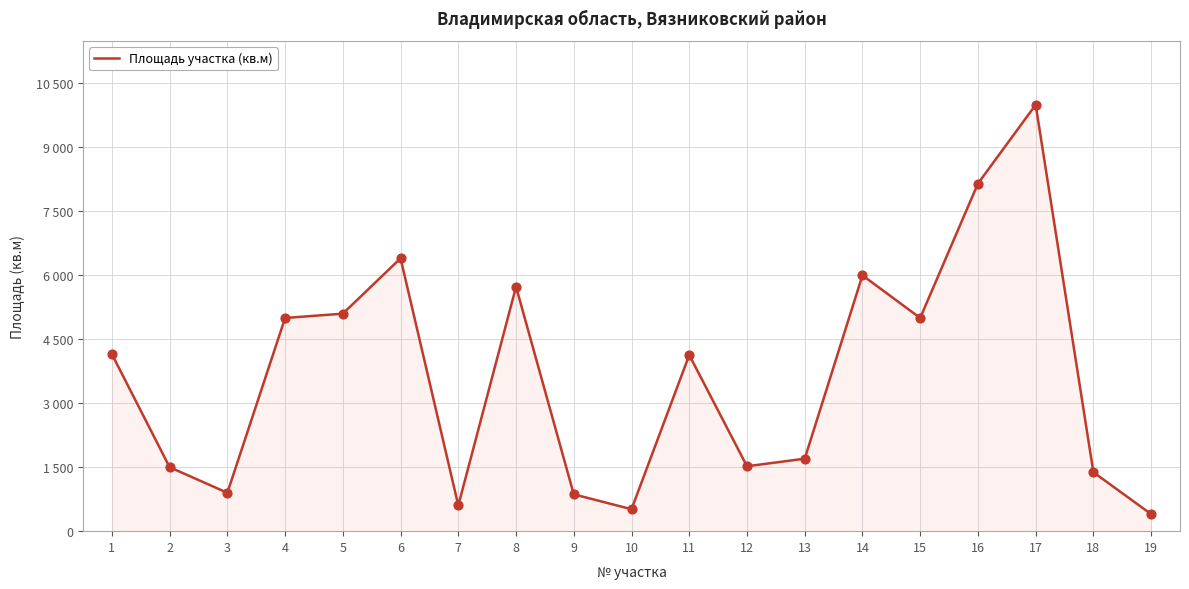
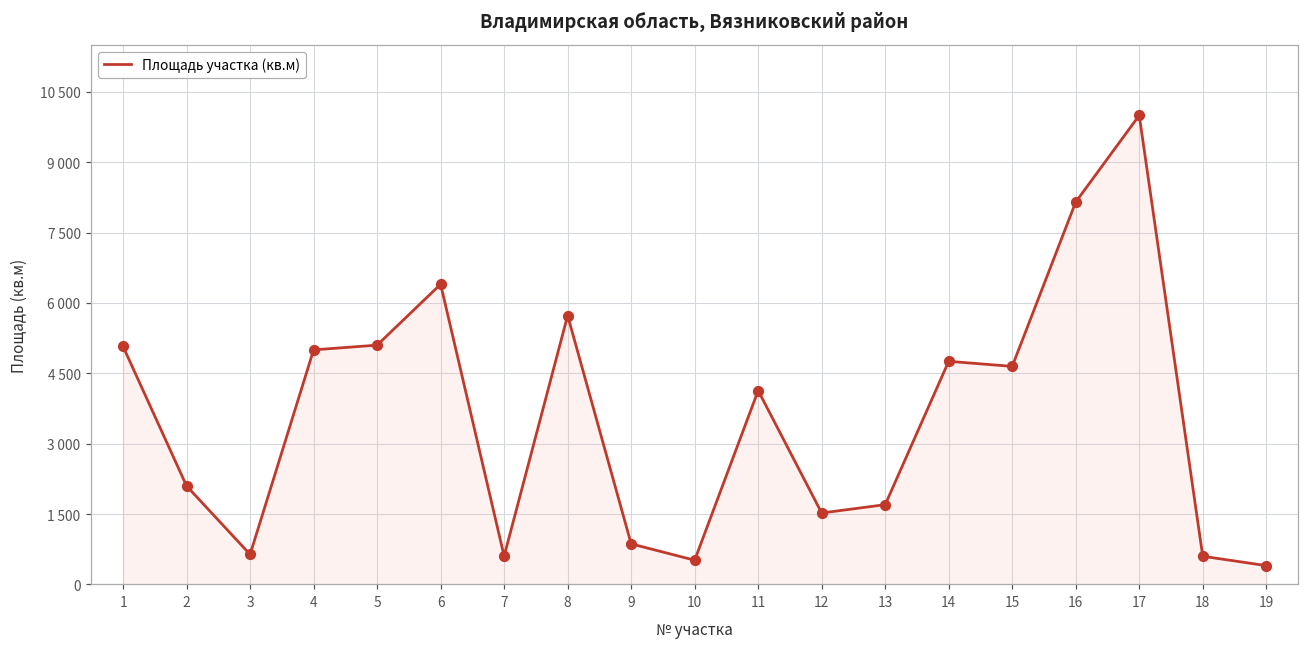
  {
-   "1": 4200,
-   "2": 1500,
-   "3": 900,
+   "1": 5100,
+   "2": 2100,
+   "3": 600,
    "4": 5000,
    "5": 5100,
    "6": 6400,
    "7": 600,
    "8": 5700,
    "9": 900,
    "10": 500,
    "11": 4100,
    "12": 1500,
    "13": 1700,
-   "14": 6000,
-   "15": 5000,
+   "14": 4800,
+   "15": 4600,
    "16": 8200,
    "17": 10000,
-   "18": 1400,
+   "18": 600,
    "19": 400
  }
